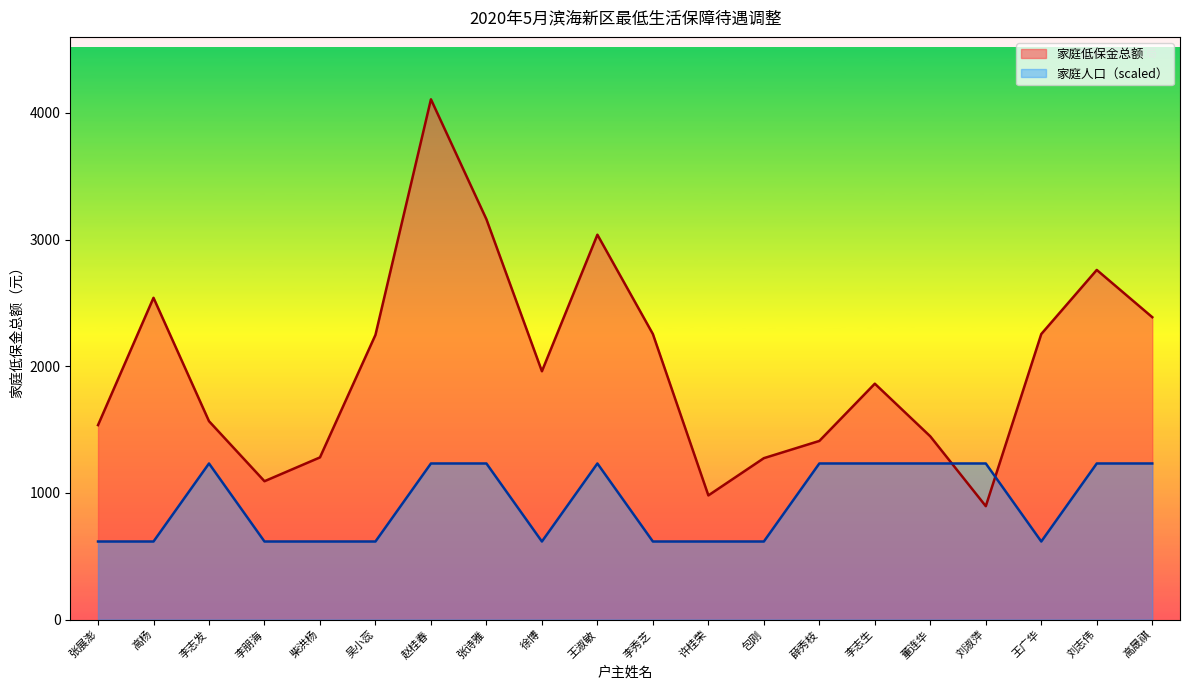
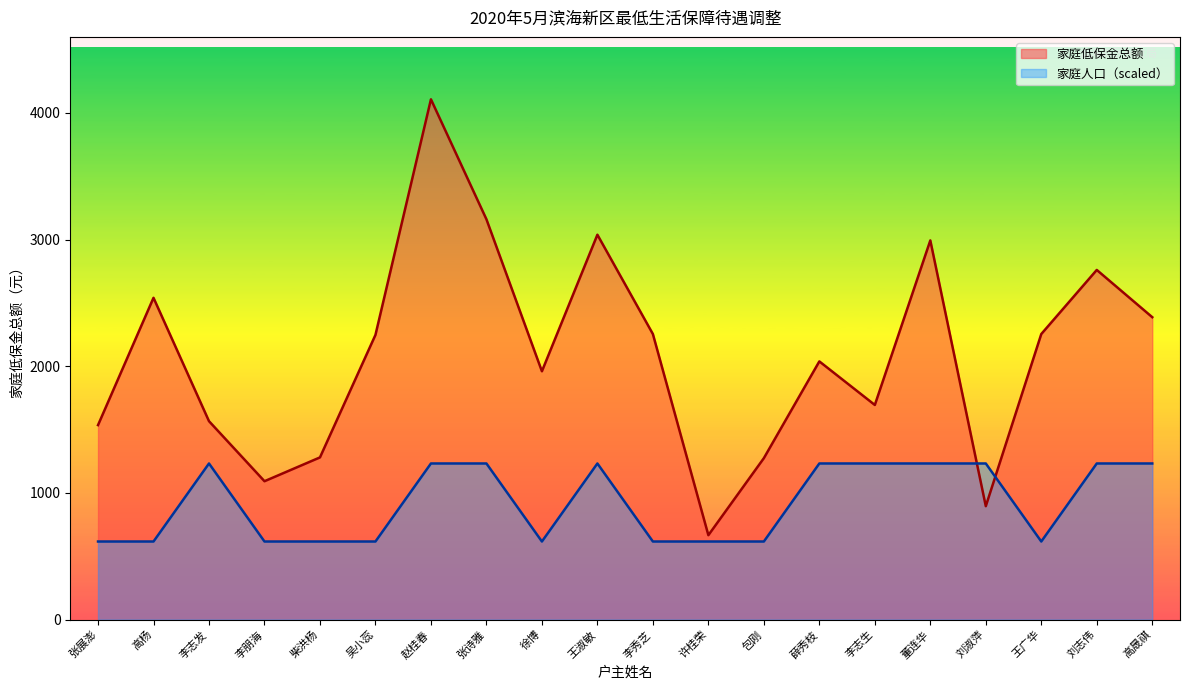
  {
    "家庭低保金总额": {
      "张展澎": 1540,
      "高杨": 2540,
      "李志发": 1570,
      "李朋海": 1090,
      "柴洪杨": 1280,
      "吴小蕊": 2250,
      "赵桂春": 4110,
      "张诗雅": 3160,
      "徐博": 1960,
      "王淑敏": 3040,
      "李秀芝": 2250,
-     "许桂荣": 980,
+     "许桂荣": 670,
      "包刚": 1270,
-     "薛秀枝": 1410,
-     "李志生": 1860,
-     "董连华": 1450,
+     "薛秀枝": 2040,
+     "李志生": 1690,
+     "董连华": 2990,
      "刘淑萍": 900,
      "王广华": 2250,
      "刘志伟": 2760,
      "高晟祺": 2390
    },
    "家庭人口（scaled）": {
      "张展澎": 620,
      "高杨": 620,
      "李志发": 1230,
      "李朋海": 620,
      "柴洪杨": 620,
      "吴小蕊": 620,
      "赵桂春": 1230,
      "张诗雅": 1230,
      "徐博": 620,
      "王淑敏": 1230,
      "李秀芝": 620,
      "许桂荣": 620,
      "包刚": 620,
      "薛秀枝": 1230,
      "李志生": 1230,
      "董连华": 1230,
      "刘淑萍": 1230,
      "王广华": 620,
      "刘志伟": 1230,
      "高晟祺": 1230
    }
  }
